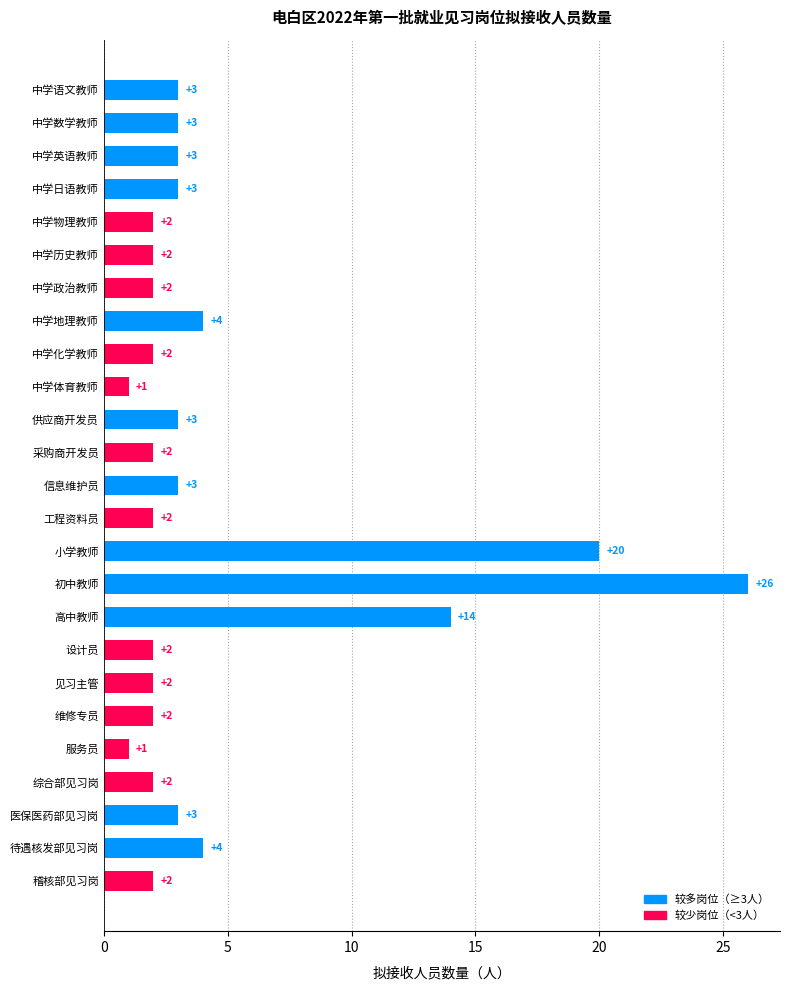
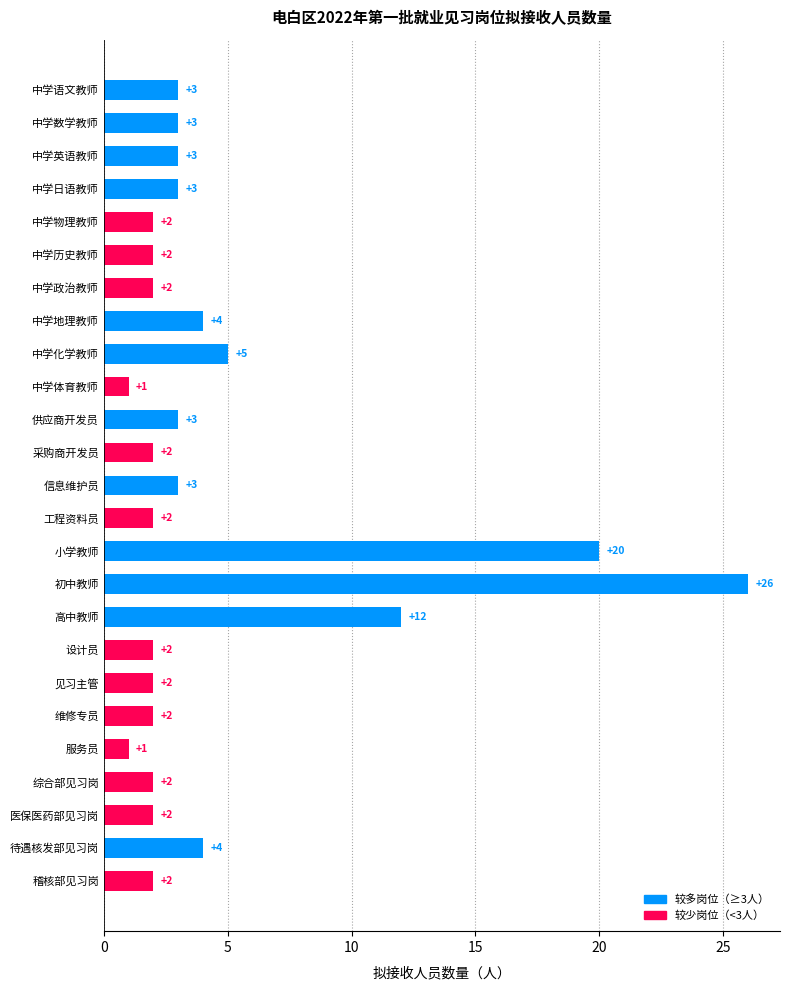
  {
    "中学语文教师": "+3",
    "中学数学教师": "+3",
    "中学英语教师": "+3",
    "中学日语教师": "+3",
    "中学物理教师": "+2",
    "中学历史教师": "+2",
    "中学政治教师": "+2",
    "中学地理教师": "+4",
-   "中学化学教师": "+2",
+   "中学化学教师": "+5",
    "中学体育教师": "+1",
    "供应商开发员": "+3",
    "采购商开发员": "+2",
    "信息维护员": "+3",
    "工程资料员": "+2",
    "小学教师": "+20",
    "初中教师": "+26",
-   "高中教师": "+14",
+   "高中教师": "+12",
    "设计员": "+2",
    "见习主管": "+2",
    "维修专员": "+2",
    "服务员": "+1",
    "综合部见习岗": "+2",
-   "医保医药部见习岗": "+3",
+   "医保医药部见习岗": "+2",
    "待遇核发部见习岗": "+4",
    "稽核部见习岗": "+2"
  }
